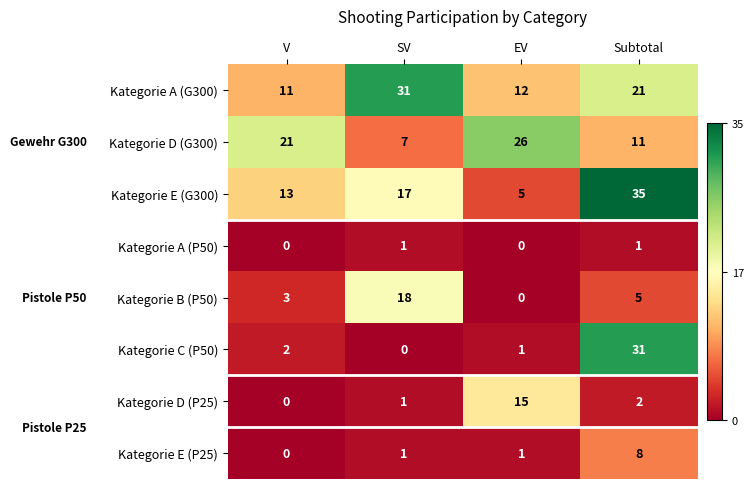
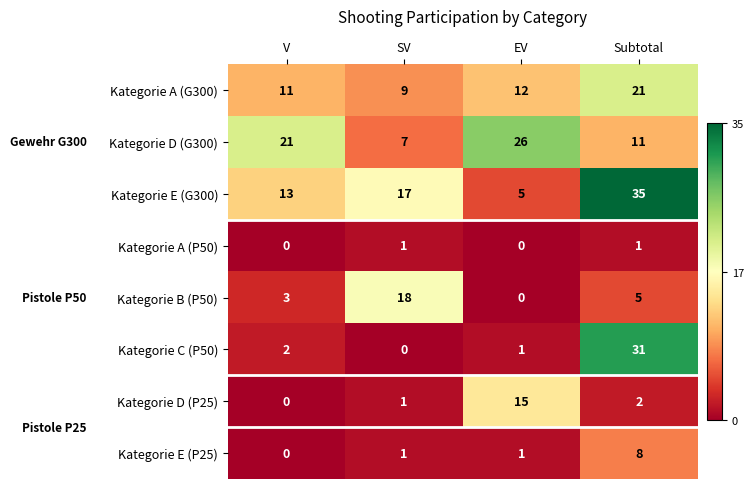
  {
    "Kategorie A (G300)": {
      "V": 11,
-     "SV": 31,
+     "SV": 9,
      "EV": 12,
      "Subtotal": 21
    },
    "Kategorie D (G300)": {
      "V": 21,
      "SV": 7,
      "EV": 26,
      "Subtotal": 11
    },
    "Kategorie E (G300)": {
      "V": 13,
      "SV": 17,
      "EV": 5,
      "Subtotal": 35
    },
    "Kategorie A (P50)": {
      "V": 0,
      "SV": 1,
      "EV": 0,
      "Subtotal": 1
    },
    "Kategorie B (P50)": {
      "V": 3,
      "SV": 18,
      "EV": 0,
      "Subtotal": 5
    },
    "Kategorie C (P50)": {
      "V": 2,
      "SV": 0,
      "EV": 1,
      "Subtotal": 31
    },
    "Kategorie D (P25)": {
      "V": 0,
      "SV": 1,
      "EV": 15,
      "Subtotal": 2
    },
    "Kategorie E (P25)": {
      "V": 0,
      "SV": 1,
      "EV": 1,
      "Subtotal": 8
    }
  }
